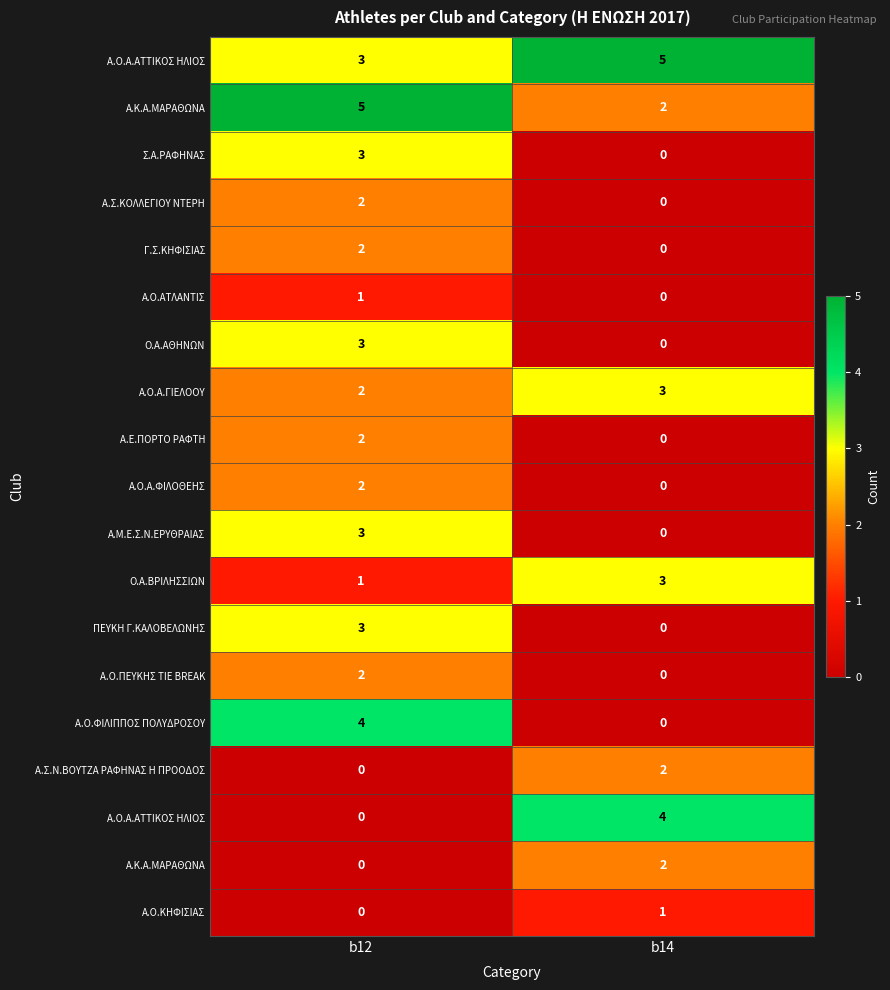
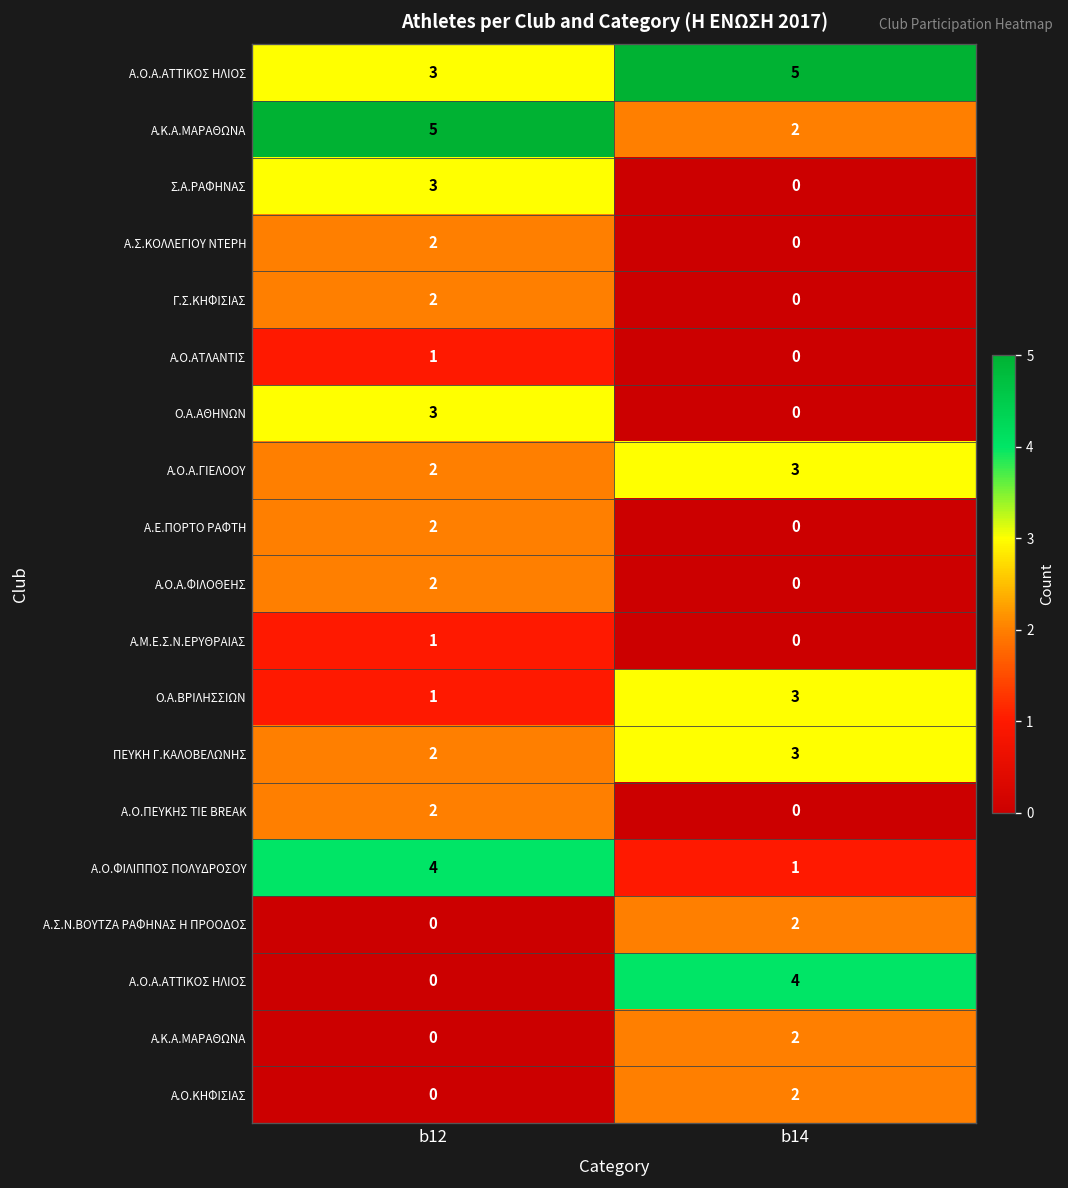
  {
    "Σ.Α.ΡΑΦΗΝΑΣ": {
      "b12": 3,
      "b14": 0
    },
    "Α.Σ.ΚΟΛΛΕΓΙΟΥ ΝΤΕΡΗ": {
      "b12": 2,
      "b14": 0
    },
    "Γ.Σ.ΚΗΦΙΣΙΑΣ": {
      "b12": 2,
      "b14": 0
    },
    "Α.Ο.ΑΤΛΑΝΤΙΣ": {
      "b12": 1,
      "b14": 0
    },
    "Ο.Α.ΑΘΗΝΩΝ": {
      "b12": 3,
      "b14": 0
    },
    "Α.Ο.Α.ΓΙΕΛΟΟΥ": {
      "b12": 2,
      "b14": 3
    },
    "Α.Ε.ΠΟΡΤΟ ΡΑΦΤΗ": {
      "b12": 2,
      "b14": 0
    },
    "Α.Ο.Α.ΦΙΛΟΘΕΗΣ": {
      "b12": 2,
      "b14": 0
    },
    "Α.Μ.Ε.Σ.Ν.ΕΡΥΘΡΑΙΑΣ": {
-     "b12": 3,
+     "b12": 1,
      "b14": 0
    },
    "Ο.Α.ΒΡΙΛΗΣΣΙΩΝ": {
      "b12": 1,
      "b14": 3
    },
    "ΠΕΥΚΗ Γ.ΚΑΛΟΒΕΛΩΝΗΣ": {
-     "b12": 3,
-     "b14": 0
+     "b12": 2,
+     "b14": 3
    },
    "Α.Ο.ΠΕΥΚΗΣ TIE BREAK": {
      "b12": 2,
      "b14": 0
    },
    "Α.Ο.ΦΙΛΙΠΠΟΣ ΠΟΛΥΔΡΟΣΟΥ": {
      "b12": 4,
-     "b14": 0
+     "b14": 1
    },
    "Α.Σ.Ν.ΒΟΥΤΖΑ ΡΑΦΗΝΑΣ Η ΠΡΟΟΔΟΣ": {
      "b12": 0,
      "b14": 2
    },
    "Α.Ο.ΚΗΦΙΣΙΑΣ": {
      "b12": 0,
-     "b14": 1
+     "b14": 2
    }
  }
